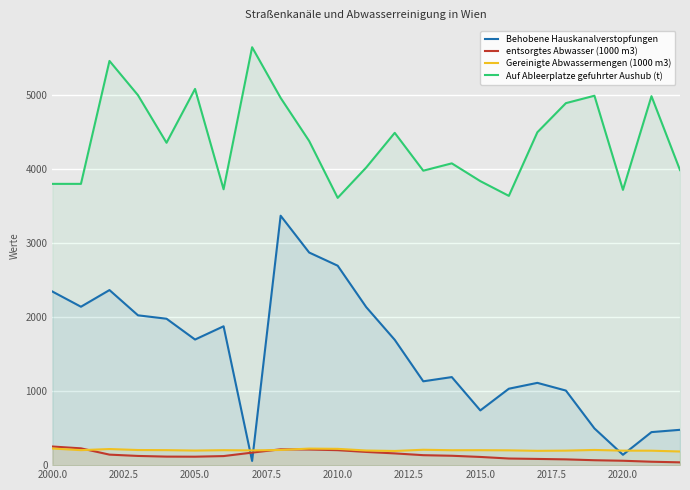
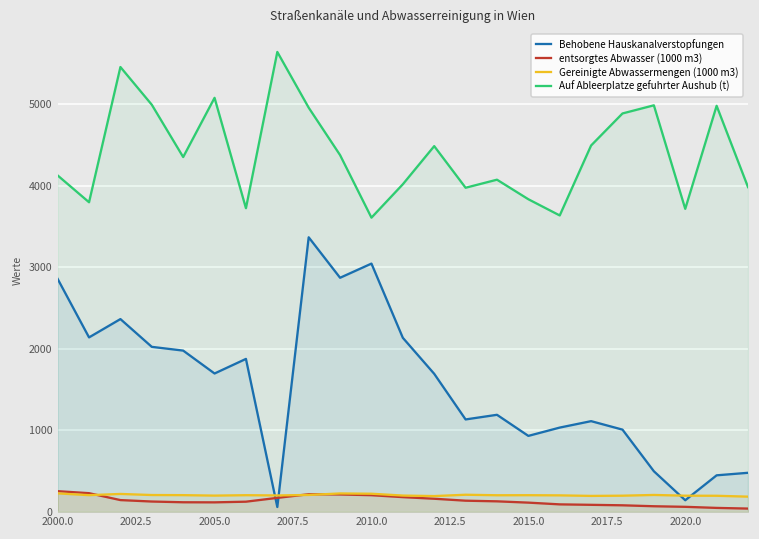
  {
    "Behobene Hauskanalverstopfungen": {
-     "2000.0": 2300,
+     "2000.0": 2900,
      "2005.0": 1700,
-     "2010.0": 2700,
-     "2015.0": 700,
+     "2010.0": 3000,
+     "2015.0": 900,
      "2020.0": 100
    },
    "entsorgtes Abwasser (1000 m3)": {
      "2005.0": 100,
      "2015.0": 100,
      "2020.0": 100
    },
    "Gereinigte Abwassermengen (1000 m3)": {
      "2005.0": 200,
      "2015.0": 200,
      "2020.0": 200
    },
    "Auf Ableerplatze gefuhrter Aushub (t)": {
-     "2000.0": 3800,
+     "2000.0": 4100,
      "2005.0": 5100,
      "2010.0": 3600,
      "2015.0": 3800,
      "2020.0": 3700
    }
  }
